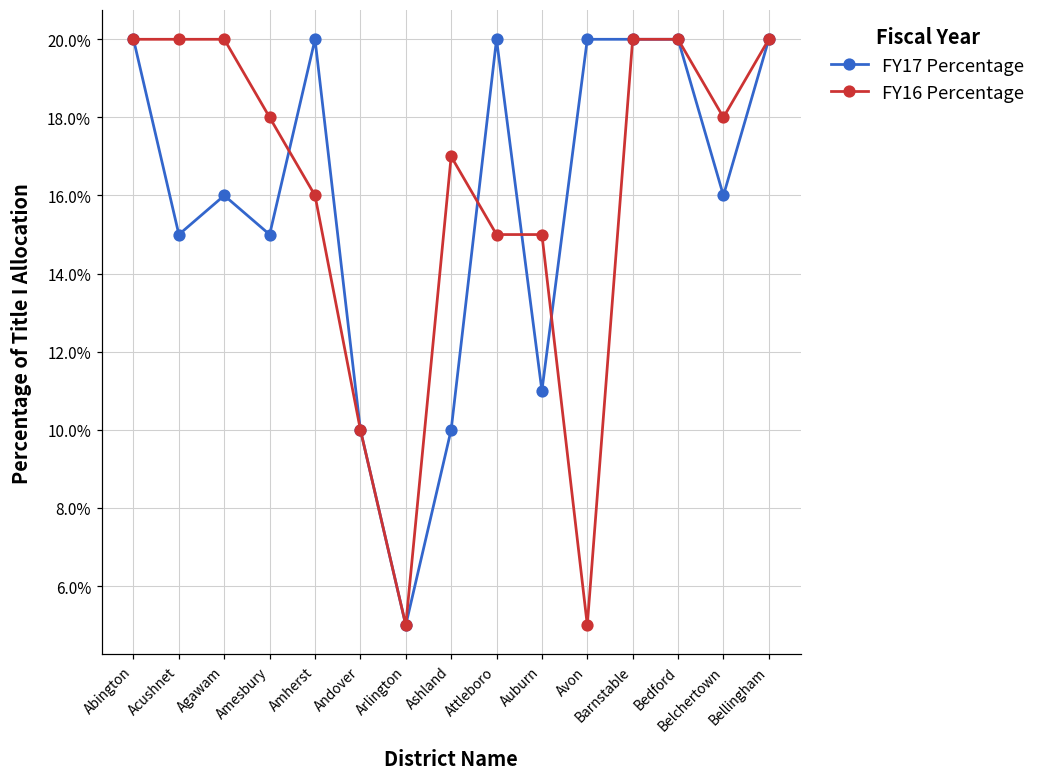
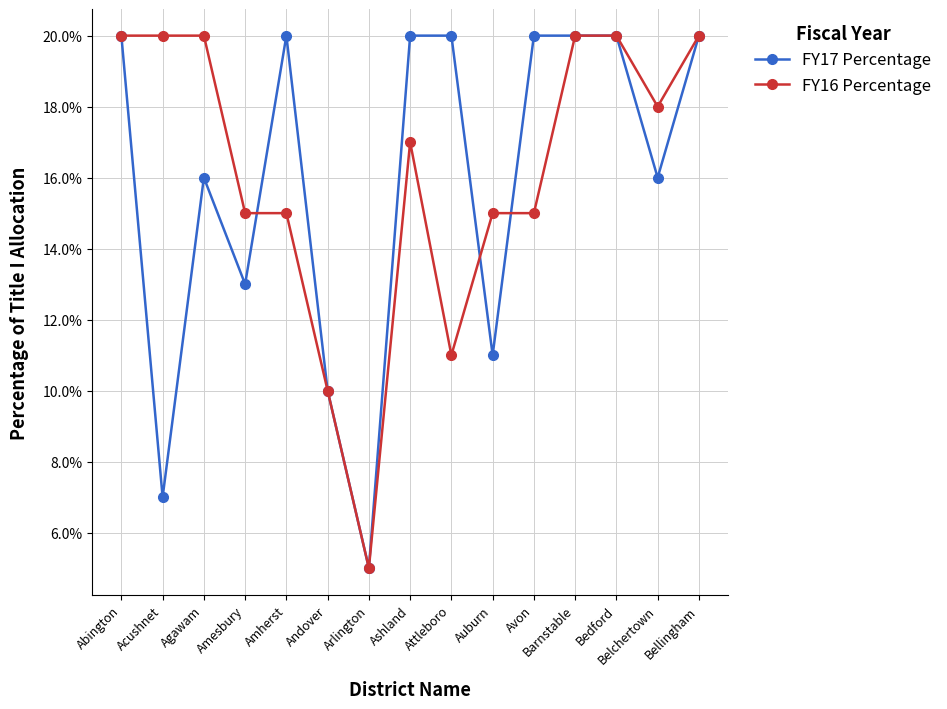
  {
    "FY17 Percentage": {
-     "Acushnet": "15.0%",
+     "Acushnet": "7.0%",
      "Agawam": "16.0%",
-     "Amesbury": "15.0%",
+     "Amesbury": "13.0%",
      "Amherst": "20.0%",
-     "Ashland": "10.0%",
+     "Ashland": "20.0%",
      "Attleboro": "20.0%",
      "Auburn": "11.0%",
      "Avon": "20.0%",
      "Belchertown": "16.0%"
    },
    "FY16 Percentage": {
      "Acushnet": "20.0%",
      "Agawam": "20.0%",
-     "Amesbury": "18.0%",
-     "Amherst": "16.0%",
+     "Amesbury": "15.0%",
+     "Amherst": "15.0%",
      "Ashland": "17.0%",
-     "Attleboro": "15.0%",
+     "Attleboro": "11.0%",
      "Auburn": "15.0%",
-     "Avon": "5.0%",
+     "Avon": "15.0%",
      "Belchertown": "18.0%"
    }
  }
